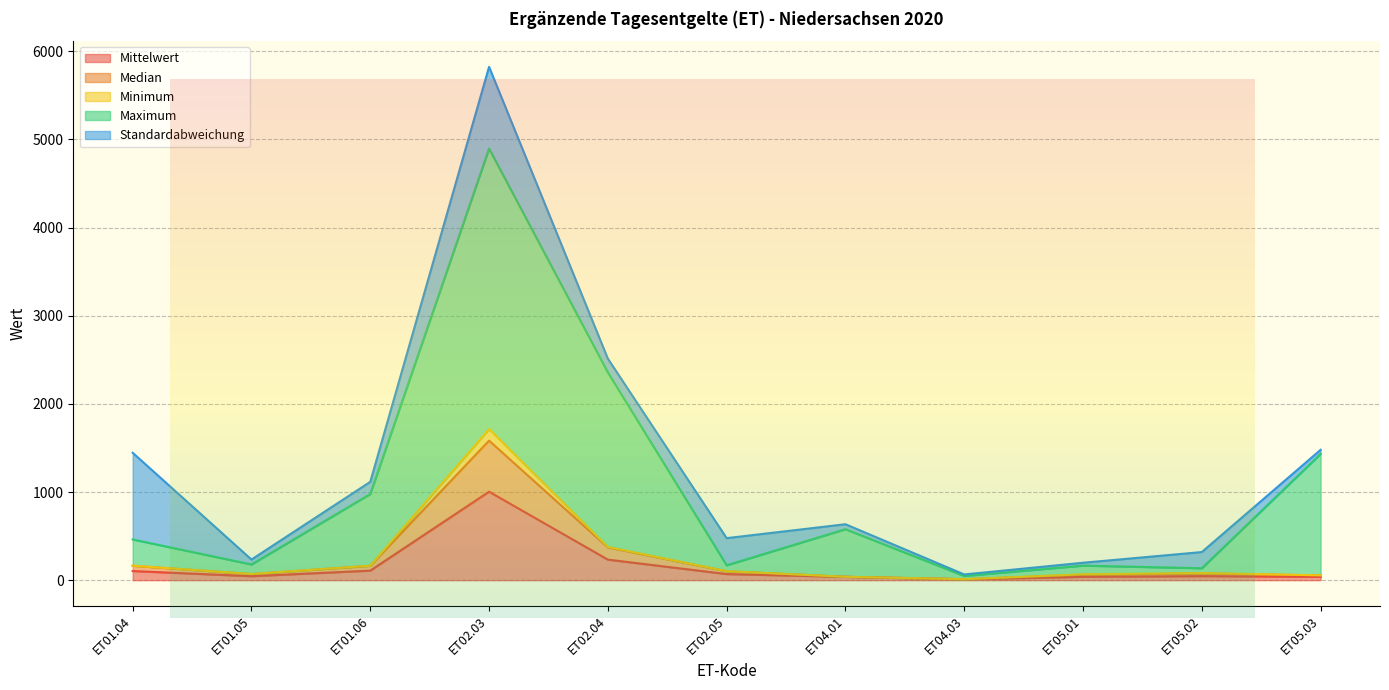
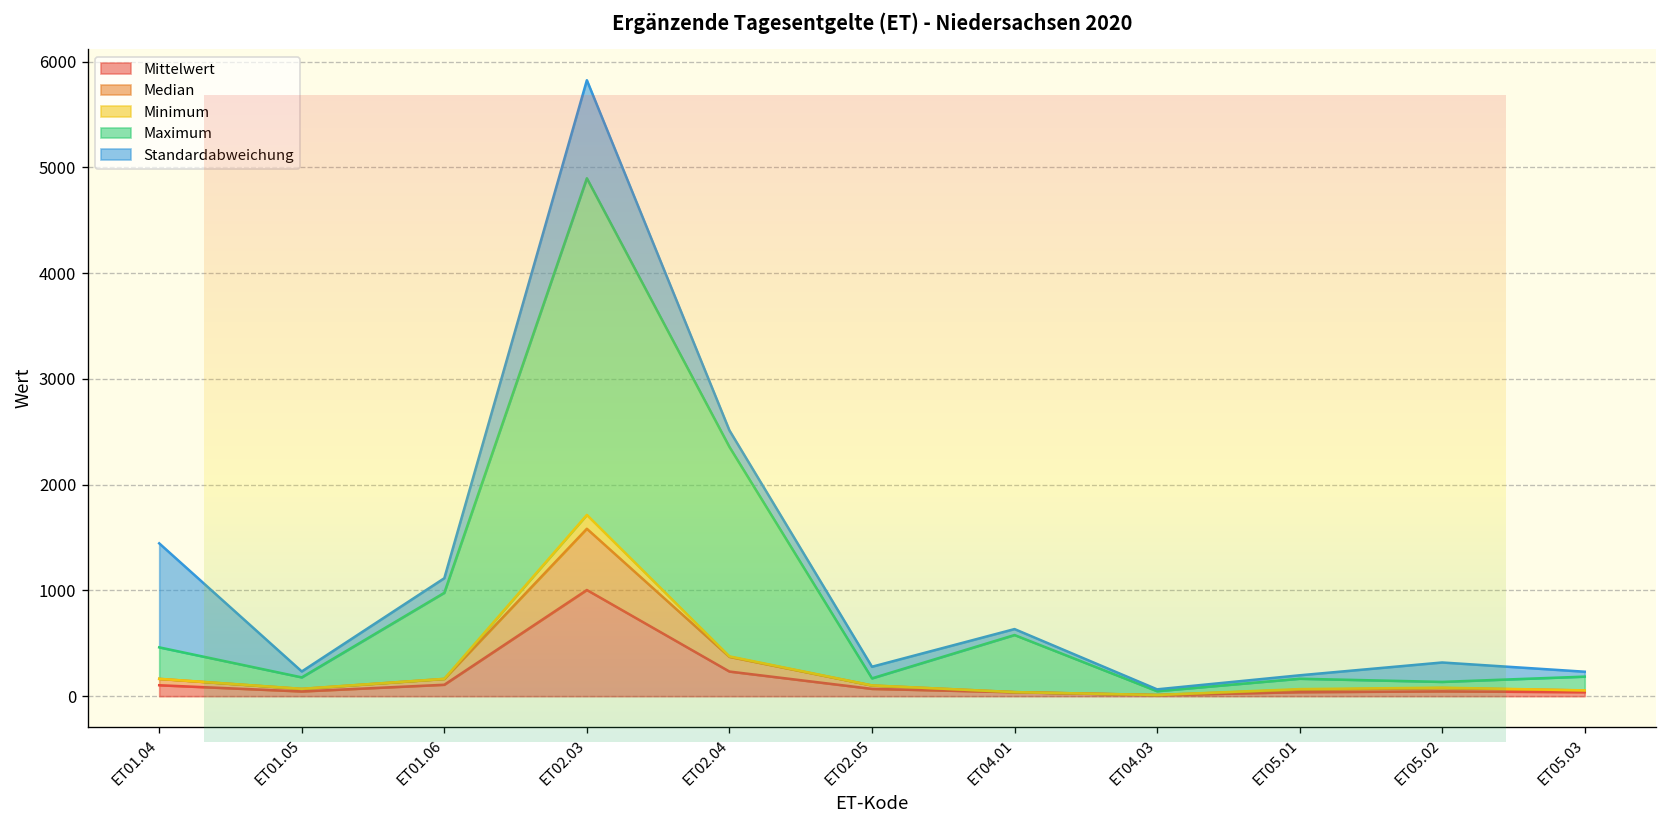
  {
    "Ergänzende Tagesentgelte (ET) - Niedersachsen 2020": {
      "Minimum": {
        "ET02.03": 100
      },
      "Maximum": {
        "ET01.04": 300,
        "ET01.05": 100,
        "ET01.06": 800,
        "ET02.03": 3200,
        "ET02.04": 2000,
        "ET02.05": 100,
        "ET04.01": 500,
        "ET05.01": 100,
        "ET05.02": 100,
-       "ET05.03": 1400
+       "ET05.03": 100
      },
      "Standardabweichung": {
        "ET01.04": 1000,
        "ET01.05": 100,
        "ET01.06": 100,
        "ET02.03": 900,
        "ET02.04": 200,
-       "ET02.05": 300,
+       "ET02.05": 100,
        "ET04.01": 100,
        "ET05.01": 0,
        "ET05.02": 200,
        "ET05.03": 0
      }
    }
  }
